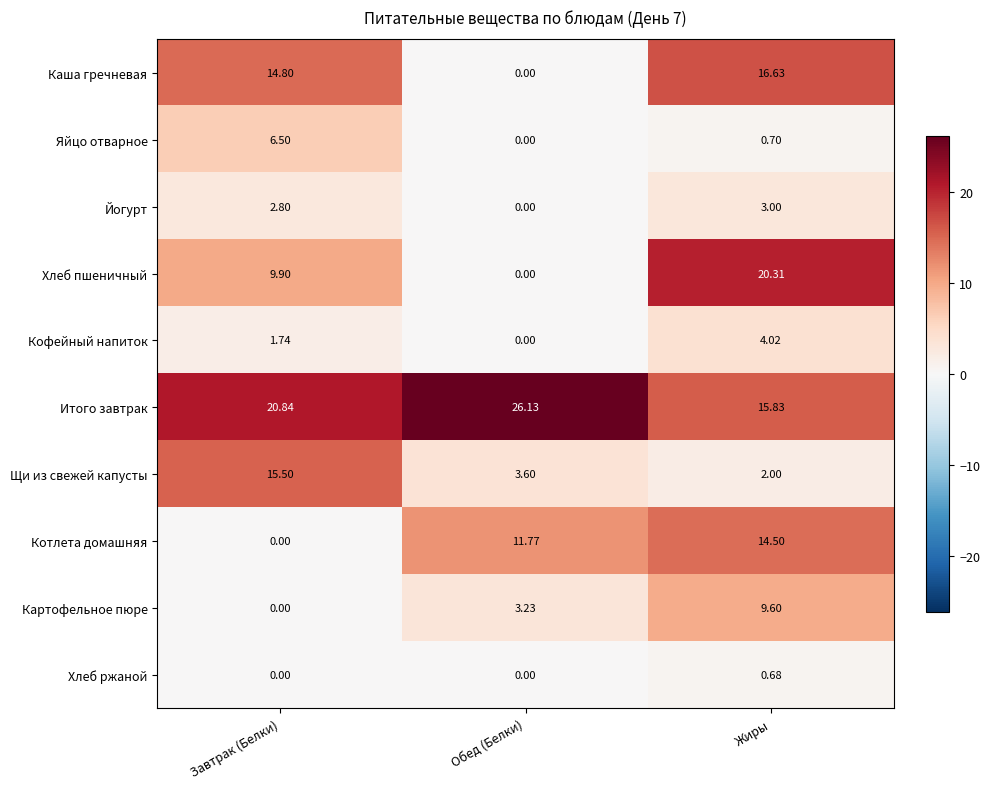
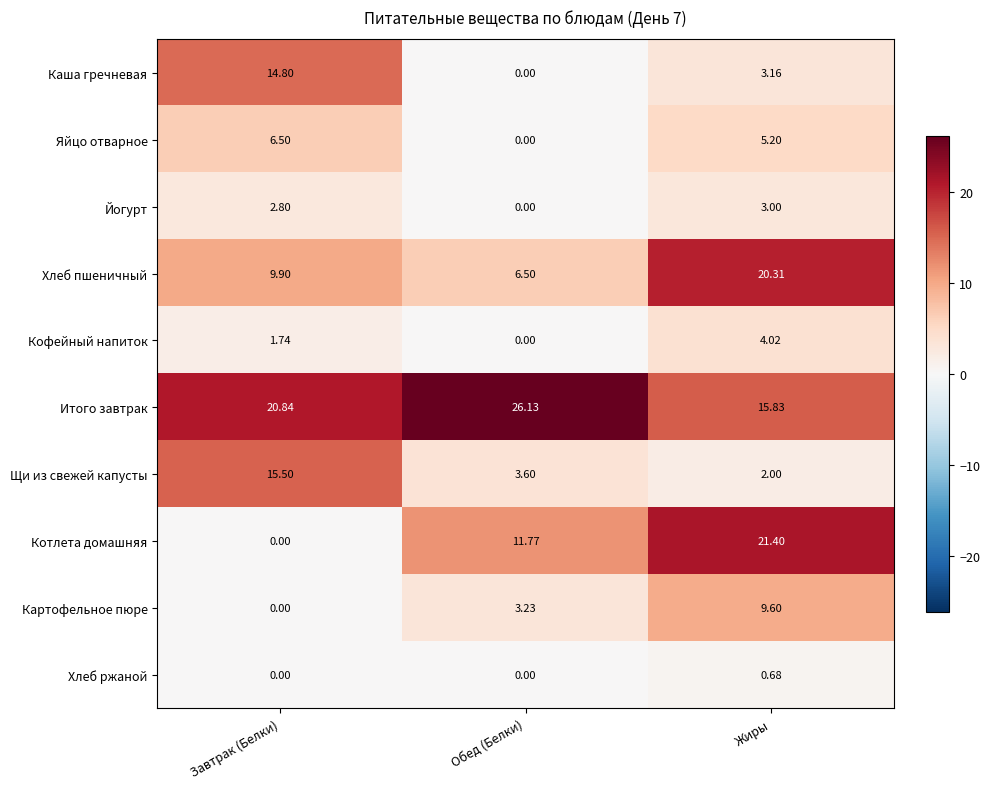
  {
    "Каша гречневая": {
      "Завтрак (Белки)": 14.80,
      "Обед (Белки)": 0.00,
-     "Жиры": 16.63
+     "Жиры": 3.16
    },
    "Яйцо отварное": {
      "Завтрак (Белки)": 6.50,
      "Обед (Белки)": 0.00,
-     "Жиры": 0.70
+     "Жиры": 5.20
    },
    "Йогурт": {
      "Завтрак (Белки)": 2.80,
      "Обед (Белки)": 0.00,
      "Жиры": 3.00
    },
    "Хлеб пшеничный": {
      "Завтрак (Белки)": 9.90,
-     "Обед (Белки)": 0.00,
+     "Обед (Белки)": 6.50,
      "Жиры": 20.31
    },
    "Кофейный напиток": {
      "Завтрак (Белки)": 1.74,
      "Обед (Белки)": 0.00,
      "Жиры": 4.02
    },
    "Итого завтрак": {
      "Завтрак (Белки)": 20.84,
      "Обед (Белки)": 26.13,
      "Жиры": 15.83
    },
    "Щи из свежей капусты": {
      "Завтрак (Белки)": 15.50,
      "Обед (Белки)": 3.60,
      "Жиры": 2.00
    },
    "Котлета домашняя": {
      "Завтрак (Белки)": 0.00,
      "Обед (Белки)": 11.77,
-     "Жиры": 14.50
+     "Жиры": 21.40
    },
    "Картофельное пюре": {
      "Завтрак (Белки)": 0.00,
      "Обед (Белки)": 3.23,
      "Жиры": 9.60
    },
    "Хлеб ржаной": {
      "Завтрак (Белки)": 0.00,
      "Обед (Белки)": 0.00,
      "Жиры": 0.68
    }
  }
